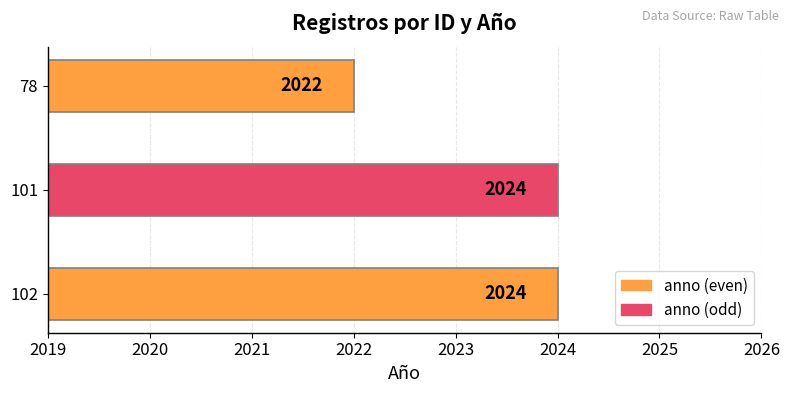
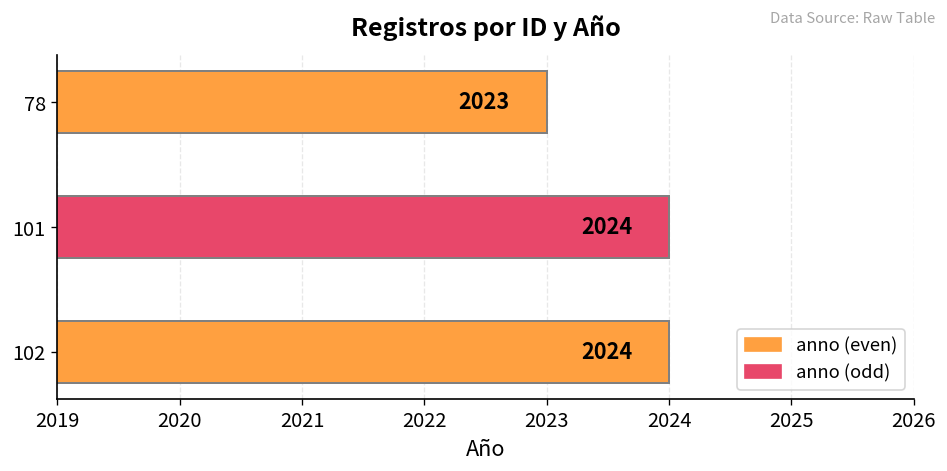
  {
-   "78": 2022,
+   "78": 2023,
    "101": 2024,
    "102": 2024
  }
